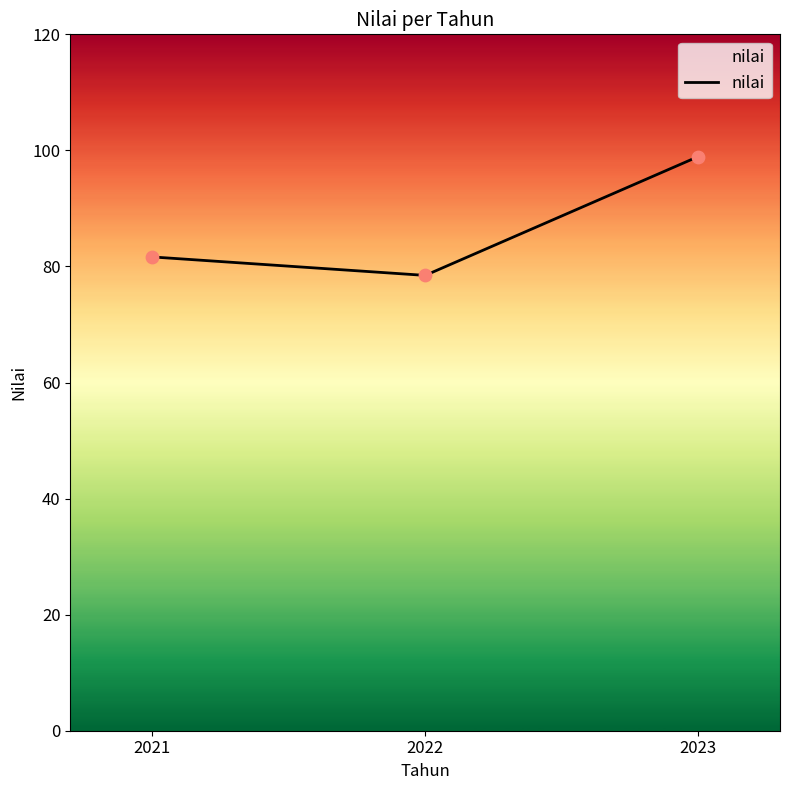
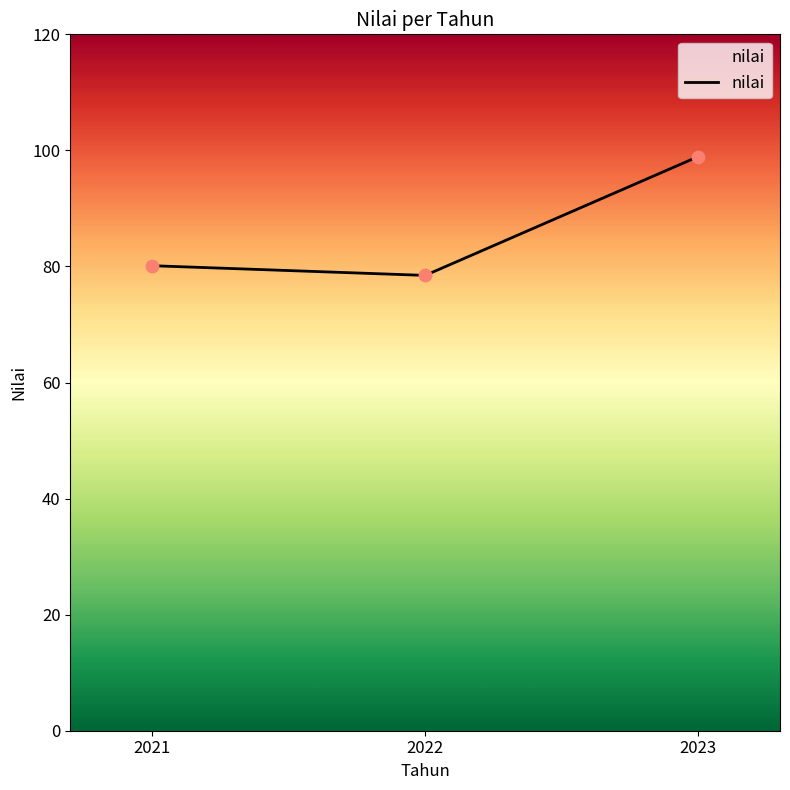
  {
-   "2021": 82,
+   "2021": 80,
    "2022": 78,
    "2023": 99
  }
